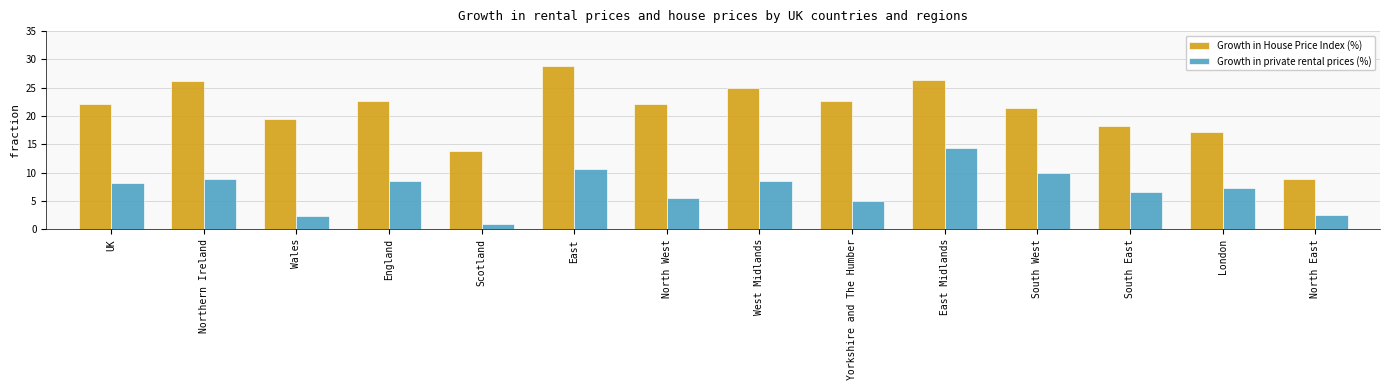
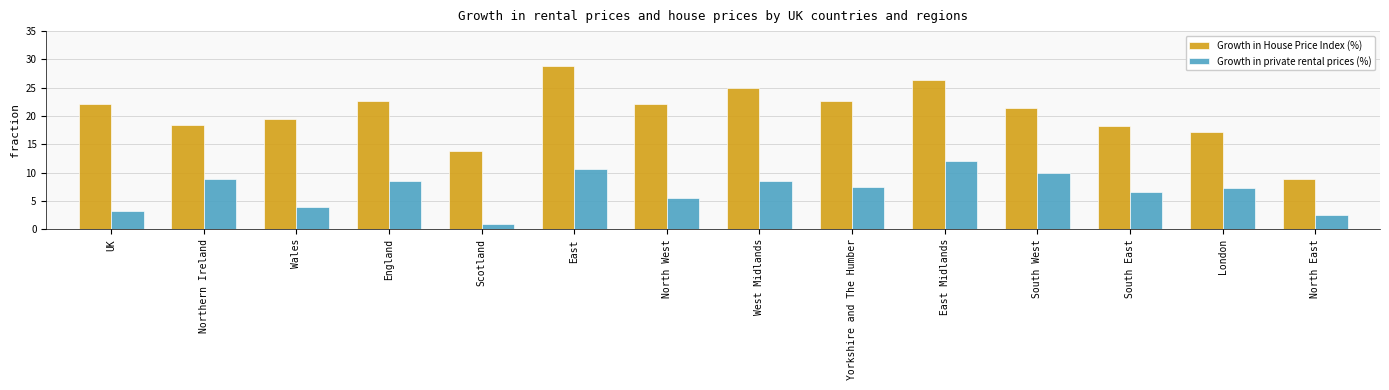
  {
    "Growth in House Price Index (%)": {
      "UK": 22,
-     "Northern Ireland": 26,
+     "Northern Ireland": 18,
      "Wales": 19,
      "England": 23,
      "Scotland": 14,
      "East": 29,
      "North West": 22,
      "West Midlands": 25,
      "Yorkshire and The Humber": 23,
      "East Midlands": 26,
      "South West": 21,
      "South East": 18,
      "London": 17,
      "North East": 9
    },
    "Growth in private rental prices (%)": {
-     "UK": 8,
+     "UK": 3,
      "Northern Ireland": 9,
-     "Wales": 2,
+     "Wales": 4,
      "England": 9,
      "Scotland": 1,
      "East": 11,
      "North West": 6,
      "West Midlands": 9,
-     "Yorkshire and The Humber": 5,
-     "East Midlands": 14,
+     "Yorkshire and The Humber": 7,
+     "East Midlands": 12,
      "South West": 10,
      "South East": 7,
      "London": 7,
      "North East": 3
    }
  }
